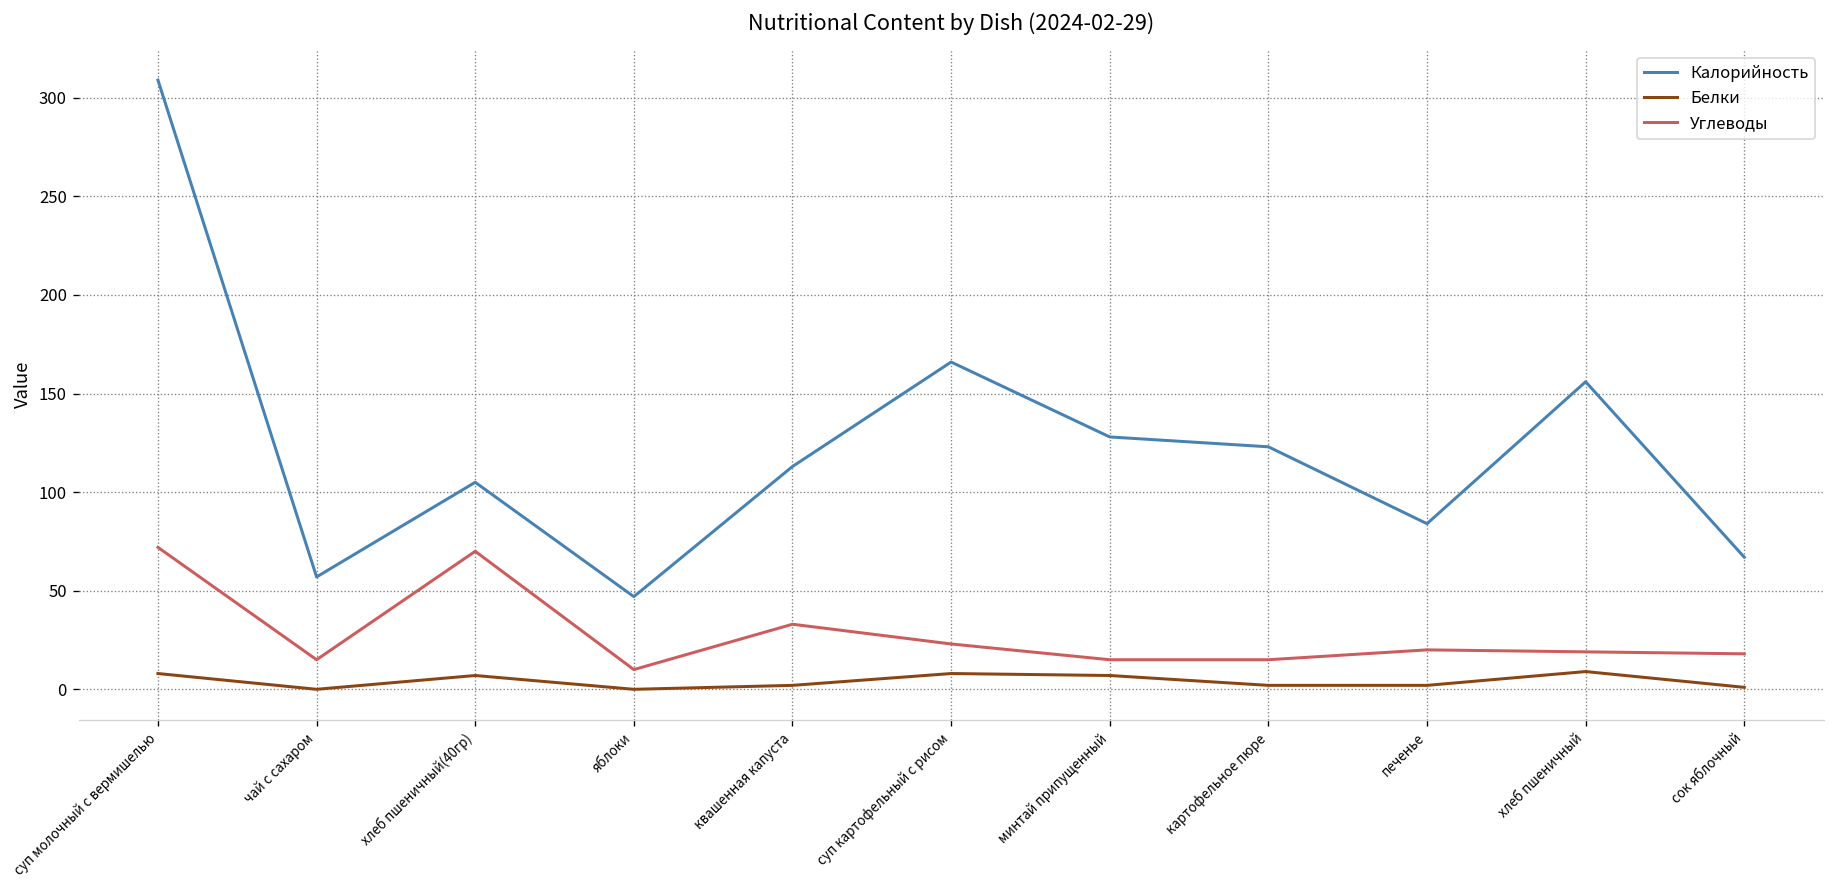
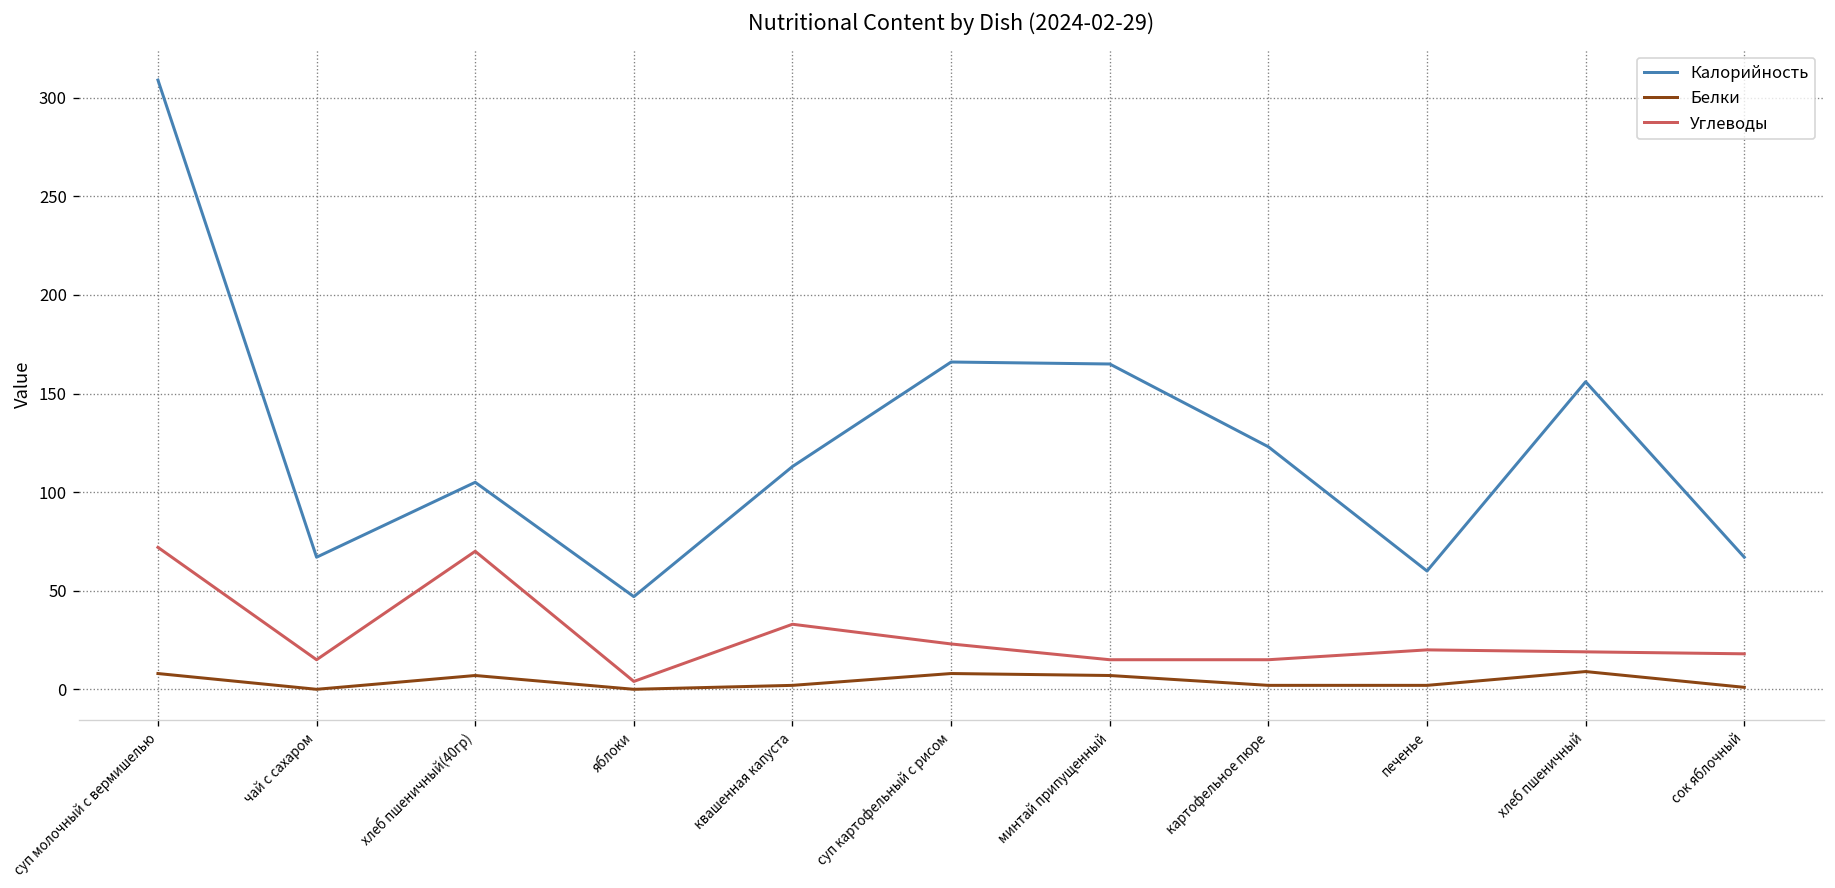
  {
    "Калорийность": {
      "суп молочный с вермишелью": 309,
-     "чай с сахаром": 57,
+     "чай с сахаром": 67,
      "хлеб пшеничный(40гр)": 105,
      "яблоки": 47,
      "квашенная капуста": 113,
      "суп картофельный с рисом": 166,
-     "минтай припущенный": 128,
+     "минтай припущенный": 165,
      "картофельное пюре": 123,
-     "печенье": 84,
+     "печенье": 60,
      "хлеб пшеничный": 156,
      "сок яблочный": 67
    },
    "Белки": {
      "суп молочный с вермишелью": 8,
      "чай с сахаром": 0,
      "хлеб пшеничный(40гр)": 7,
      "яблоки": 0,
      "квашенная капуста": 2,
      "суп картофельный с рисом": 8,
      "минтай припущенный": 7,
      "картофельное пюре": 2,
      "печенье": 2,
      "хлеб пшеничный": 9,
      "сок яблочный": 1
    },
    "Углеводы": {
      "суп молочный с вермишелью": 72,
      "чай с сахаром": 15,
      "хлеб пшеничный(40гр)": 70,
-     "яблоки": 10,
+     "яблоки": 4,
      "квашенная капуста": 33,
      "суп картофельный с рисом": 23,
      "минтай припущенный": 15,
      "картофельное пюре": 15,
      "печенье": 20,
      "хлеб пшеничный": 19,
      "сок яблочный": 18
    }
  }
